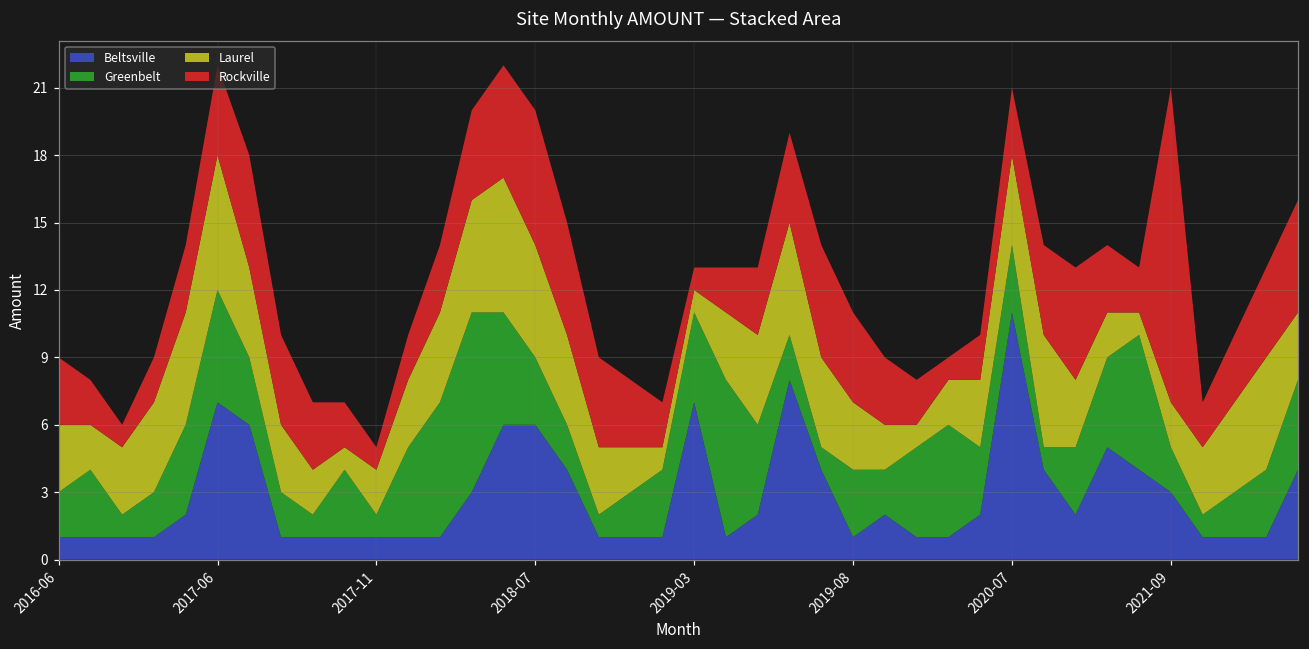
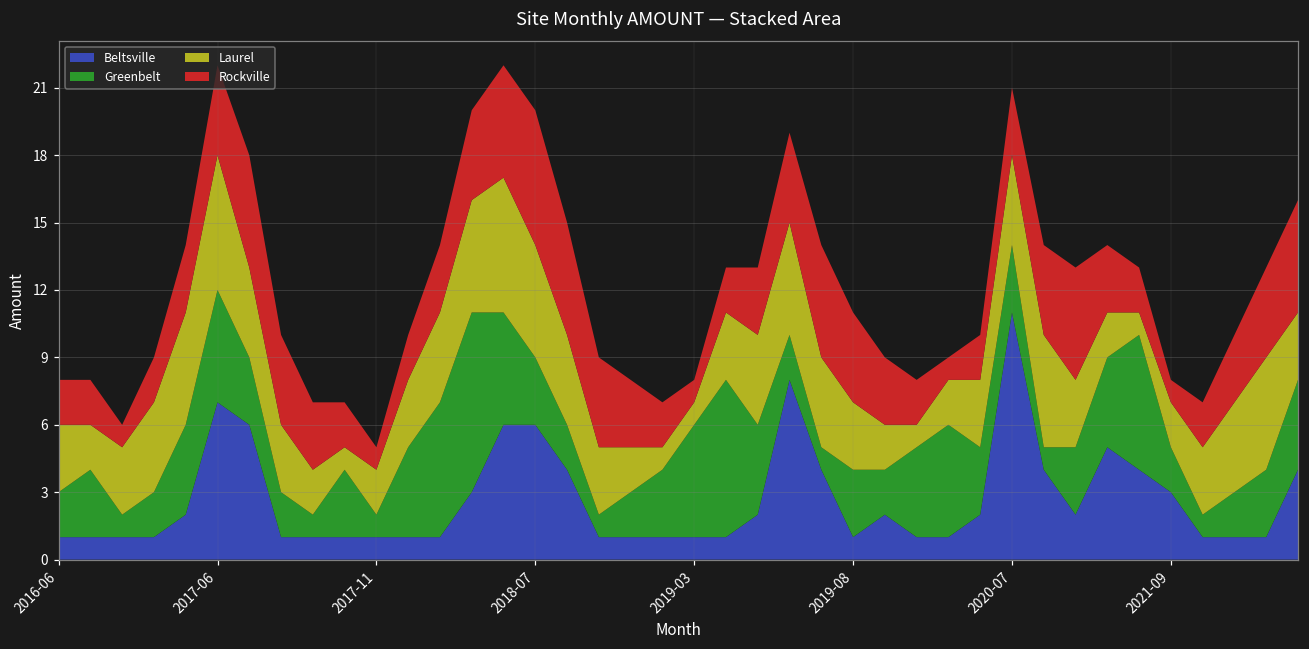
  {
    "Beltsville": {
      "2016-06": 1,
      "2017-06": 7,
      "2017-11": 1,
      "2018-07": 6,
-     "2019-03": 7,
+     "2019-03": 1,
      "2019-08": 1,
      "2020-07": 11,
      "2021-09": 3
    },
    "Greenbelt": {
      "2016-06": 2,
      "2017-06": 5,
      "2017-11": 1,
      "2018-07": 3,
-     "2019-03": 4,
+     "2019-03": 5,
      "2019-08": 3,
      "2020-07": 3,
      "2021-09": 2
    },
    "Laurel": {
      "2016-06": 3,
      "2017-06": 6,
      "2017-11": 2,
      "2018-07": 5,
      "2019-03": 1,
      "2019-08": 3,
      "2020-07": 4,
      "2021-09": 2
    },
    "Rockville": {
-     "2016-06": 3,
+     "2016-06": 2,
      "2017-11": 1,
      "2018-07": 6,
      "2019-03": 1,
      "2019-08": 4,
      "2020-07": 3,
-     "2021-09": 14
+     "2021-09": 1
    }
  }
